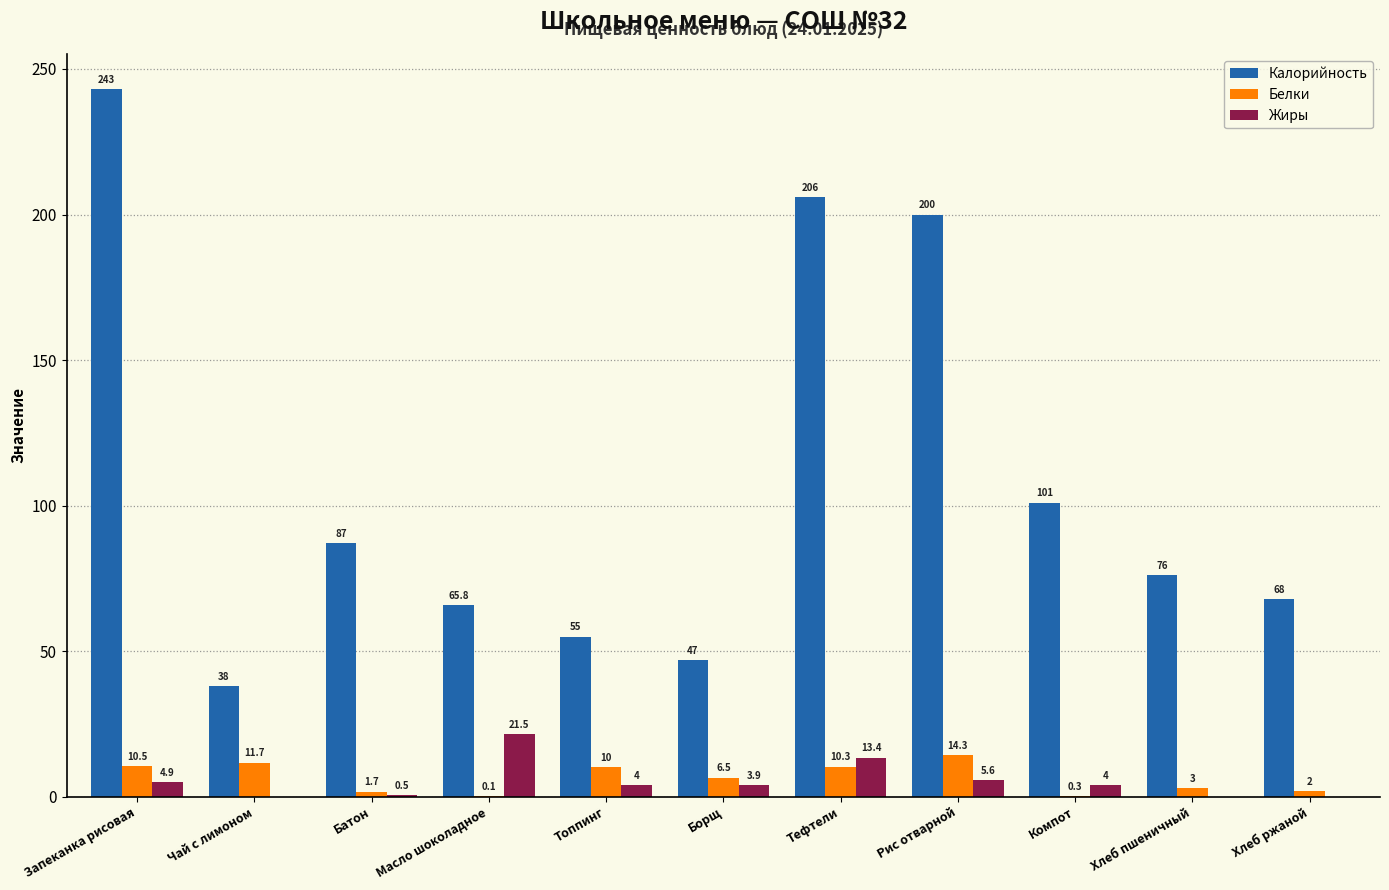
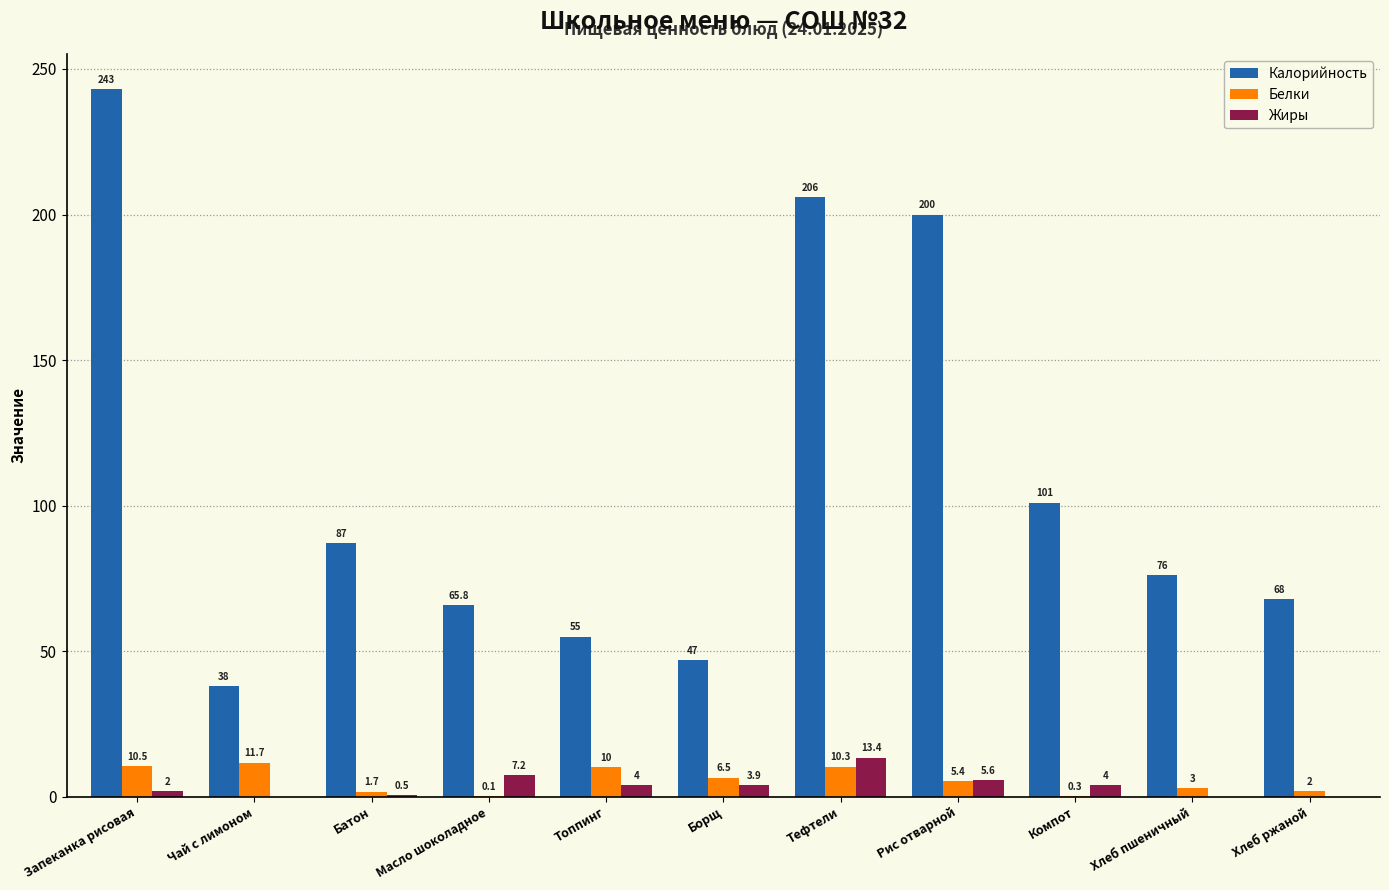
  {
    "Калорийность": {
      "Запеканка рисовая": 243,
      "Чай с лимоном": 38,
      "Батон": 87,
      "Масло шоколадное": 65.8,
      "Топпинг": 55,
      "Борщ": 47,
      "Тефтели": 206,
      "Рис отварной": 200,
      "Компот": 101,
      "Хлеб пшеничный": 76,
      "Хлеб ржаной": 68
    },
    "Белки": {
      "Запеканка рисовая": 10.5,
      "Чай с лимоном": 11.7,
      "Батон": 1.7,
      "Масло шоколадное": 0.1,
      "Топпинг": 10,
      "Борщ": 6.5,
      "Тефтели": 10.3,
-     "Рис отварной": 14.3,
+     "Рис отварной": 5.4,
      "Компот": 0.3,
      "Хлеб пшеничный": 3,
      "Хлеб ржаной": 2
    },
    "Жиры": {
-     "Запеканка рисовая": 4.9,
+     "Запеканка рисовая": 2,
      "Батон": 0.5,
-     "Масло шоколадное": 21.5,
+     "Масло шоколадное": 7.2,
      "Топпинг": 4,
      "Борщ": 3.9,
      "Тефтели": 13.4,
      "Рис отварной": 5.6,
      "Компот": 4
    }
  }
